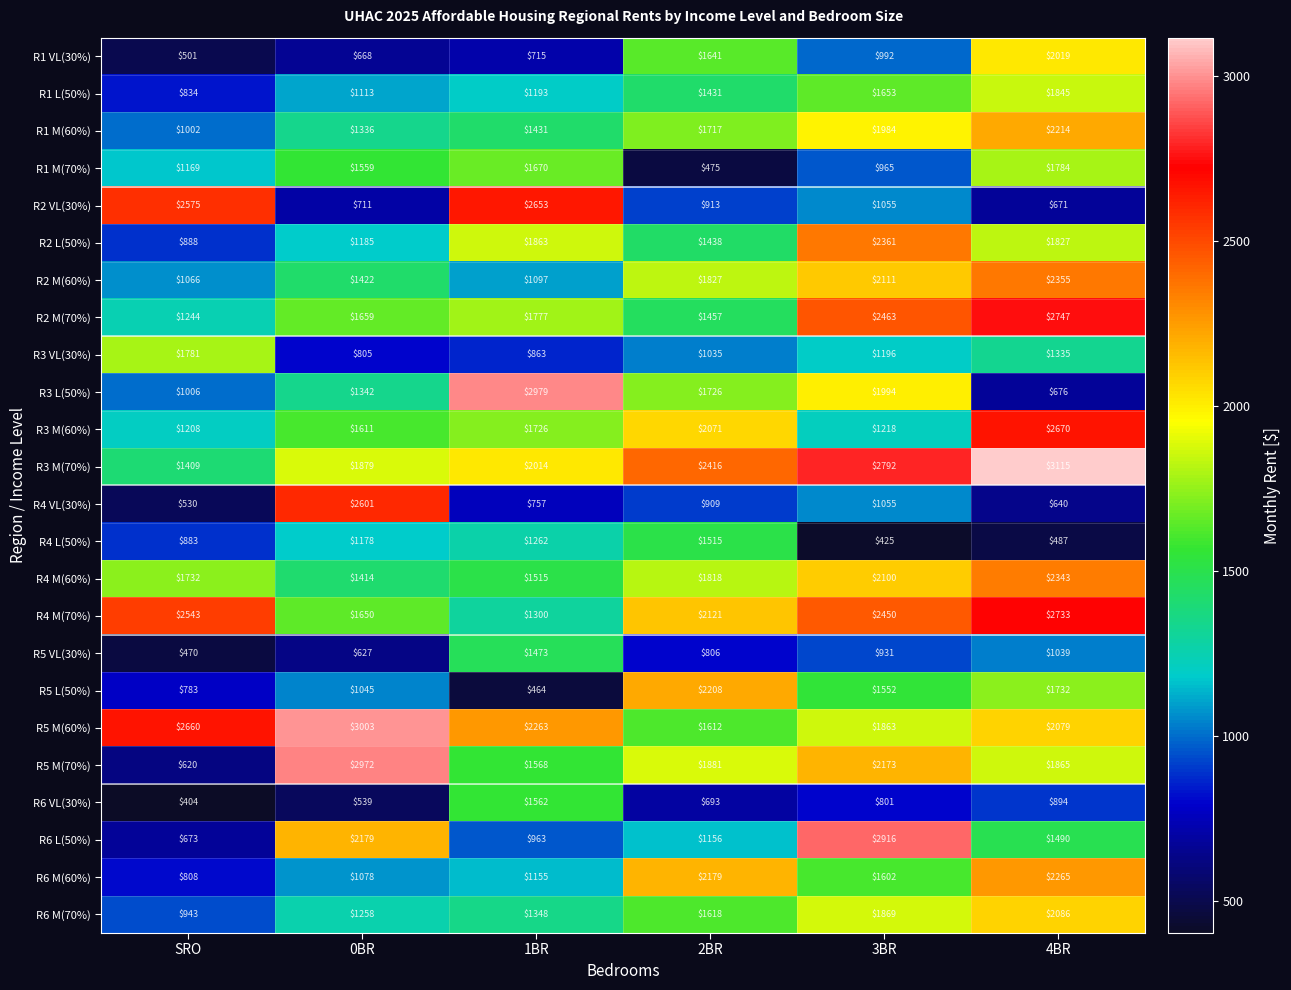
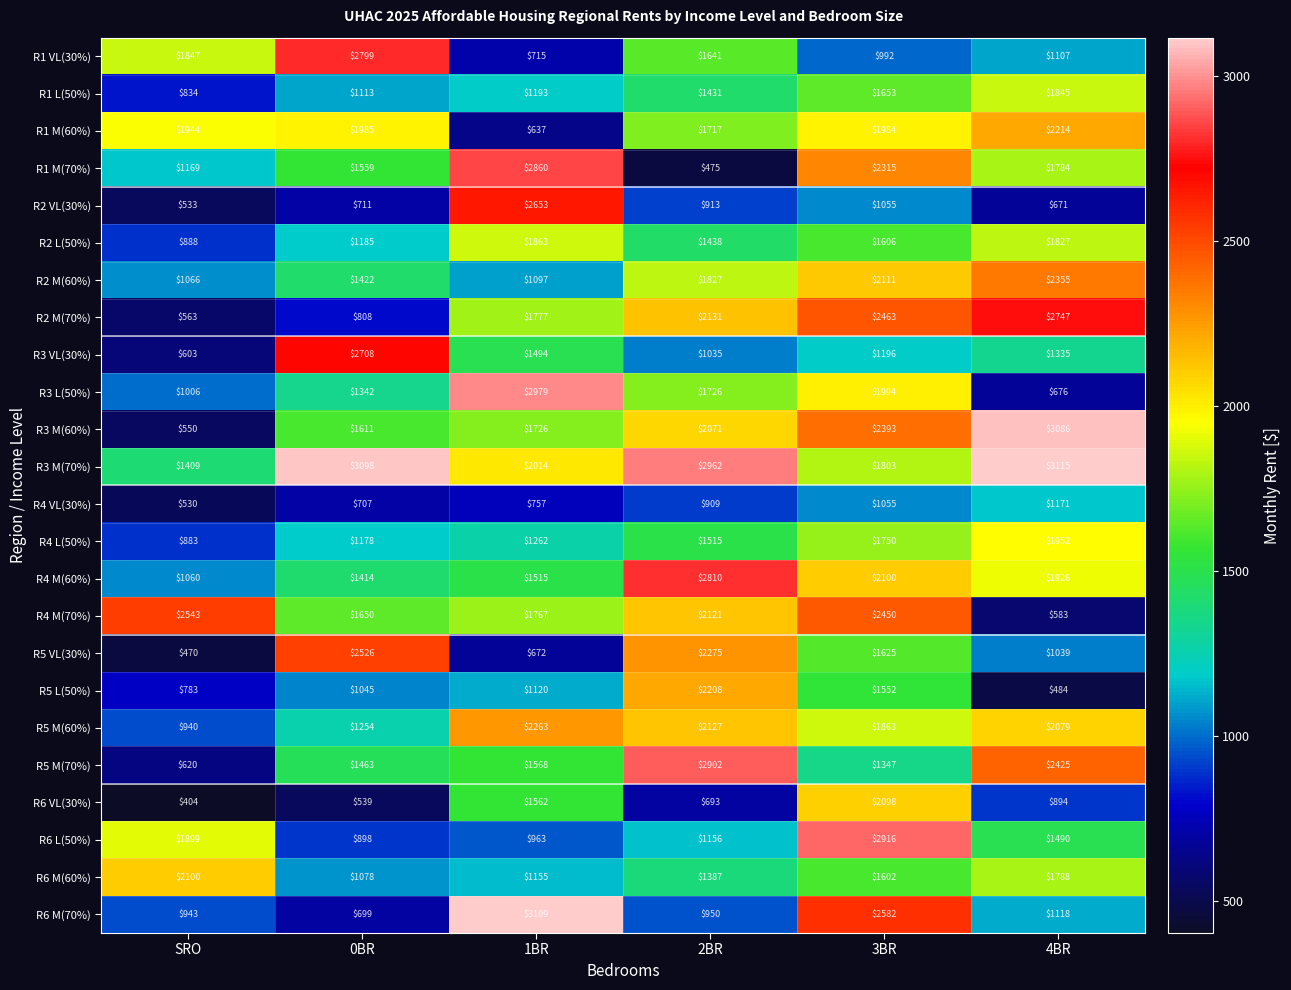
  {
    "R1 VL(30%)": {
-     "SRO": "$501",
-     "0BR": "$668",
+     "SRO": "$1847",
+     "0BR": "$2799",
      "1BR": "$715",
      "2BR": "$1641",
      "3BR": "$992",
-     "4BR": "$2019"
+     "4BR": "$1107"
    },
    "R1 L(50%)": {
      "SRO": "$834",
      "0BR": "$1113",
      "1BR": "$1193",
      "2BR": "$1431",
      "3BR": "$1653",
      "4BR": "$1845"
    },
    "R1 M(60%)": {
-     "SRO": "$1002",
-     "0BR": "$1336",
-     "1BR": "$1431",
+     "SRO": "$1944",
+     "0BR": "$1985",
+     "1BR": "$637",
      "2BR": "$1717",
      "3BR": "$1984",
      "4BR": "$2214"
    },
    "R1 M(70%)": {
      "SRO": "$1169",
      "0BR": "$1559",
-     "1BR": "$1670",
+     "1BR": "$2860",
      "2BR": "$475",
-     "3BR": "$965",
+     "3BR": "$2315",
      "4BR": "$1784"
    },
    "R2 VL(30%)": {
-     "SRO": "$2575",
+     "SRO": "$533",
      "0BR": "$711",
      "1BR": "$2653",
      "2BR": "$913",
      "3BR": "$1055",
      "4BR": "$671"
    },
    "R2 L(50%)": {
      "SRO": "$888",
      "0BR": "$1185",
      "1BR": "$1863",
      "2BR": "$1438",
-     "3BR": "$2361",
+     "3BR": "$1606",
      "4BR": "$1827"
    },
    "R2 M(60%)": {
      "SRO": "$1066",
      "0BR": "$1422",
      "1BR": "$1097",
      "2BR": "$1827",
      "3BR": "$2111",
      "4BR": "$2355"
    },
    "R2 M(70%)": {
-     "SRO": "$1244",
-     "0BR": "$1659",
+     "SRO": "$563",
+     "0BR": "$808",
      "1BR": "$1777",
-     "2BR": "$1457",
+     "2BR": "$2131",
      "3BR": "$2463",
      "4BR": "$2747"
    },
    "R3 VL(30%)": {
-     "SRO": "$1781",
-     "0BR": "$805",
-     "1BR": "$863",
+     "SRO": "$603",
+     "0BR": "$2708",
+     "1BR": "$1494",
      "2BR": "$1035",
      "3BR": "$1196",
      "4BR": "$1335"
    },
    "R3 L(50%)": {
      "SRO": "$1006",
      "0BR": "$1342",
      "1BR": "$2979",
      "2BR": "$1726",
      "3BR": "$1994",
      "4BR": "$676"
    },
    "R3 M(60%)": {
-     "SRO": "$1208",
+     "SRO": "$550",
      "0BR": "$1611",
      "1BR": "$1726",
      "2BR": "$2071",
-     "3BR": "$1218",
-     "4BR": "$2670"
+     "3BR": "$2393",
+     "4BR": "$3086"
    },
    "R3 M(70%)": {
      "SRO": "$1409",
-     "0BR": "$1879",
+     "0BR": "$3098",
      "1BR": "$2014",
-     "2BR": "$2416",
-     "3BR": "$2792",
+     "2BR": "$2962",
+     "3BR": "$1803",
      "4BR": "$3115"
    },
    "R4 VL(30%)": {
      "SRO": "$530",
-     "0BR": "$2601",
+     "0BR": "$707",
      "1BR": "$757",
      "2BR": "$909",
      "3BR": "$1055",
-     "4BR": "$640"
+     "4BR": "$1171"
    },
    "R4 L(50%)": {
      "SRO": "$883",
      "0BR": "$1178",
      "1BR": "$1262",
      "2BR": "$1515",
-     "3BR": "$425",
-     "4BR": "$487"
+     "3BR": "$1750",
+     "4BR": "$1952"
    },
    "R4 M(60%)": {
-     "SRO": "$1732",
+     "SRO": "$1060",
      "0BR": "$1414",
      "1BR": "$1515",
-     "2BR": "$1818",
+     "2BR": "$2810",
      "3BR": "$2100",
-     "4BR": "$2343"
+     "4BR": "$1926"
    },
    "R4 M(70%)": {
      "SRO": "$2543",
      "0BR": "$1650",
-     "1BR": "$1300",
+     "1BR": "$1767",
      "2BR": "$2121",
      "3BR": "$2450",
-     "4BR": "$2733"
+     "4BR": "$583"
    },
    "R5 VL(30%)": {
      "SRO": "$470",
-     "0BR": "$627",
-     "1BR": "$1473",
-     "2BR": "$806",
-     "3BR": "$931",
+     "0BR": "$2526",
+     "1BR": "$672",
+     "2BR": "$2275",
+     "3BR": "$1625",
      "4BR": "$1039"
    },
    "R5 L(50%)": {
      "SRO": "$783",
      "0BR": "$1045",
-     "1BR": "$464",
+     "1BR": "$1120",
      "2BR": "$2208",
      "3BR": "$1552",
-     "4BR": "$1732"
+     "4BR": "$484"
    },
    "R5 M(60%)": {
-     "SRO": "$2660",
-     "0BR": "$3003",
+     "SRO": "$940",
+     "0BR": "$1254",
      "1BR": "$2263",
-     "2BR": "$1612",
+     "2BR": "$2127",
      "3BR": "$1863",
      "4BR": "$2079"
    },
    "R5 M(70%)": {
      "SRO": "$620",
-     "0BR": "$2972",
+     "0BR": "$1463",
      "1BR": "$1568",
-     "2BR": "$1881",
-     "3BR": "$2173",
-     "4BR": "$1865"
+     "2BR": "$2902",
+     "3BR": "$1347",
+     "4BR": "$2425"
    },
    "R6 VL(30%)": {
      "SRO": "$404",
      "0BR": "$539",
      "1BR": "$1562",
      "2BR": "$693",
-     "3BR": "$801",
+     "3BR": "$2098",
      "4BR": "$894"
    },
    "R6 L(50%)": {
-     "SRO": "$673",
-     "0BR": "$2179",
+     "SRO": "$1899",
+     "0BR": "$898",
      "1BR": "$963",
      "2BR": "$1156",
      "3BR": "$2916",
      "4BR": "$1490"
    },
    "R6 M(60%)": {
-     "SRO": "$808",
+     "SRO": "$2100",
      "0BR": "$1078",
      "1BR": "$1155",
-     "2BR": "$2179",
+     "2BR": "$1387",
      "3BR": "$1602",
-     "4BR": "$2265"
+     "4BR": "$1788"
    },
    "R6 M(70%)": {
      "SRO": "$943",
-     "0BR": "$1258",
-     "1BR": "$1348",
-     "2BR": "$1618",
-     "3BR": "$1869",
-     "4BR": "$2086"
+     "0BR": "$699",
+     "1BR": "$3109",
+     "2BR": "$950",
+     "3BR": "$2582",
+     "4BR": "$1118"
    }
  }
